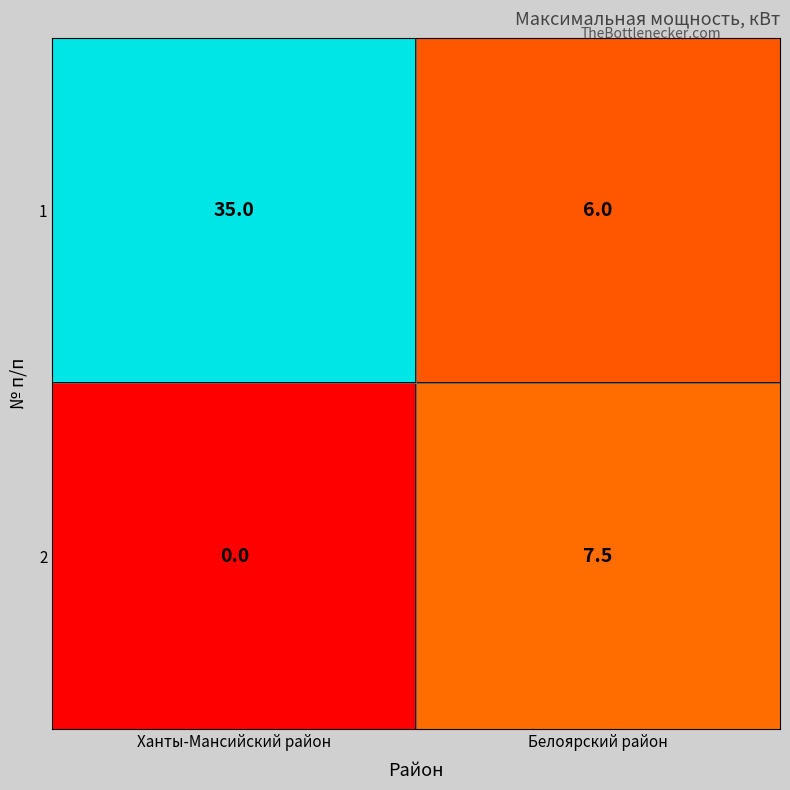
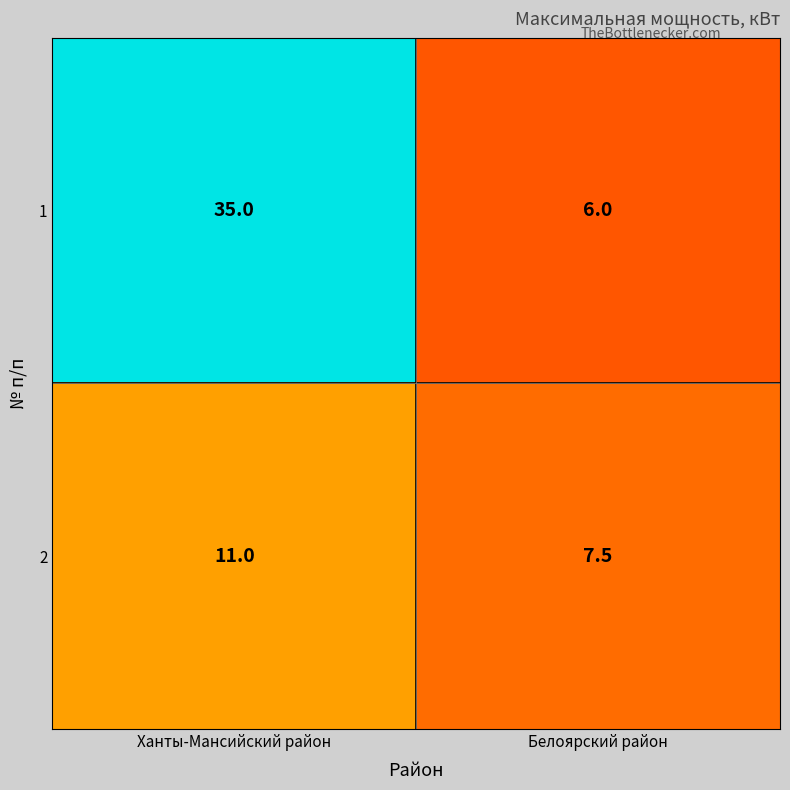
  {
    "1": {
      "Ханты-Мансийский район": 35.0,
      "Белоярский район": 6.0
    },
    "2": {
-     "Ханты-Мансийский район": 0.0,
+     "Ханты-Мансийский район": 11.0,
      "Белоярский район": 7.5
    }
  }
